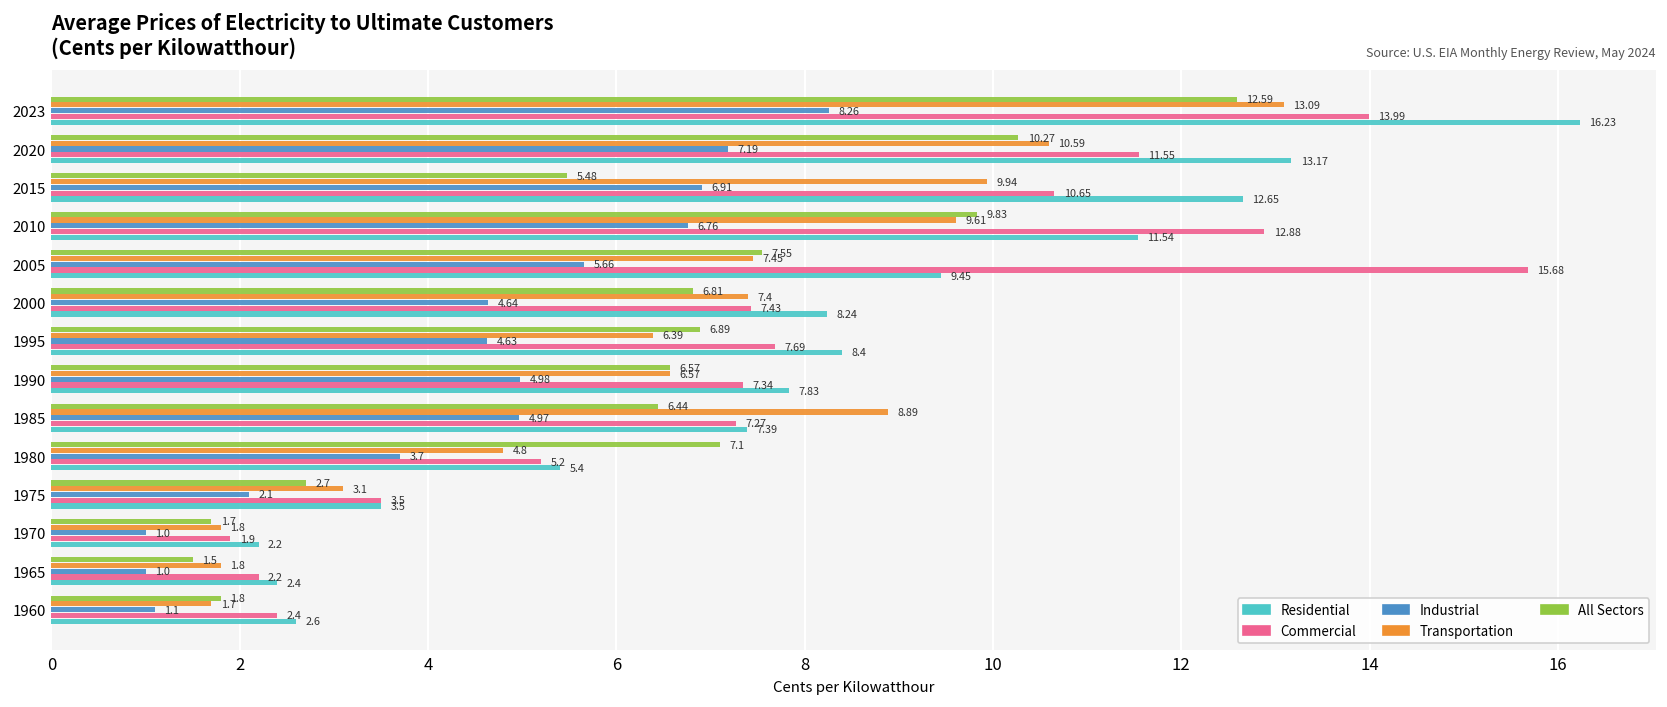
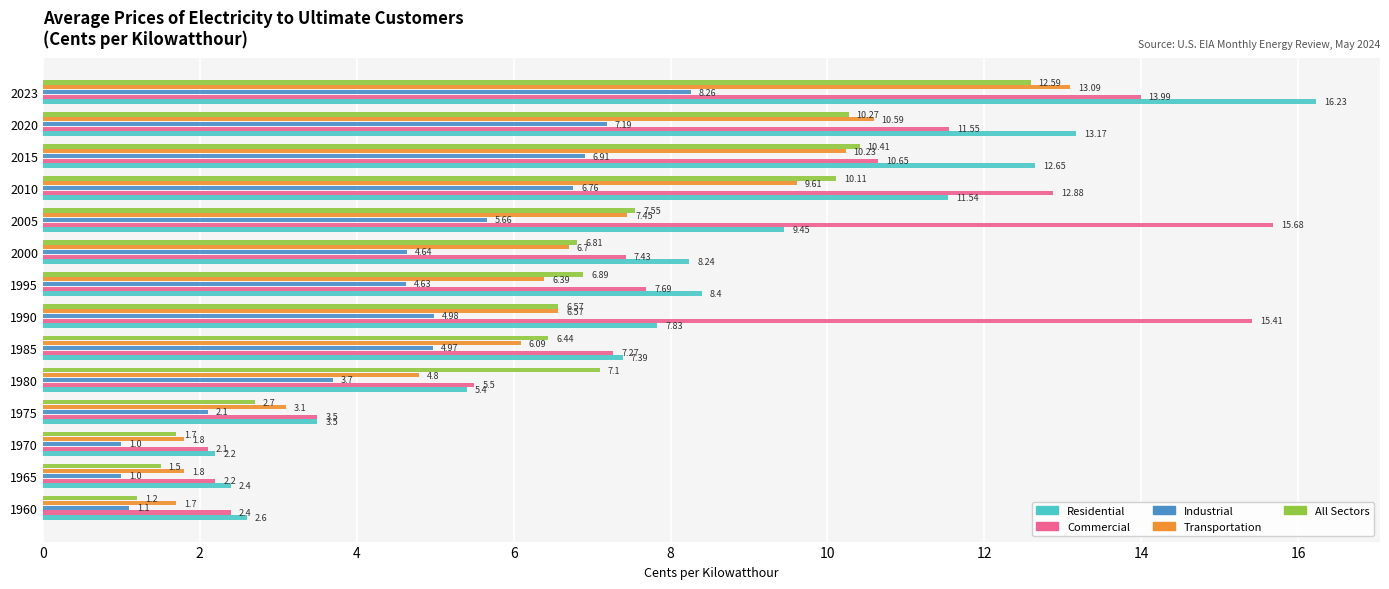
  {
    "Commercial": {
      "2023": 13.99,
      "2020": 11.55,
      "2015": 10.65,
      "2010": 12.88,
      "2005": 15.68,
      "2000": 7.4,
      "1995": 7.69,
-     "1990": 7.34,
-     "1980": 5.2,
-     "1970": 1.9,
+     "1990": 15.41,
+     "1980": 5.5,
+     "1970": 2.1,
      "1965": 2.2,
      "1960": 2.4
    },
    "Transportation": {
      "2023": 13.09,
      "2020": 10.59,
-     "2015": 9.94,
+     "2015": 10.23,
      "2010": 9.61,
-     "2000": 7.4,
+     "2000": 6.7,
      "1995": 6.39,
-     "1985": 8.89,
+     "1985": 6.09,
      "1980": 4.8,
      "1975": 3.1,
      "1965": 1.8
    },
    "All Sectors": {
      "2023": 12.59,
      "2020": 10.27,
-     "2015": 5.48,
-     "2010": 9.83,
+     "2015": 10.41,
+     "2010": 10.11,
      "2000": 6.81,
      "1995": 6.89,
      "1985": 6.44,
      "1980": 7.1,
      "1975": 2.7,
      "1965": 1.5,
-     "1960": 1.8
+     "1960": 1.2
    }
  }
